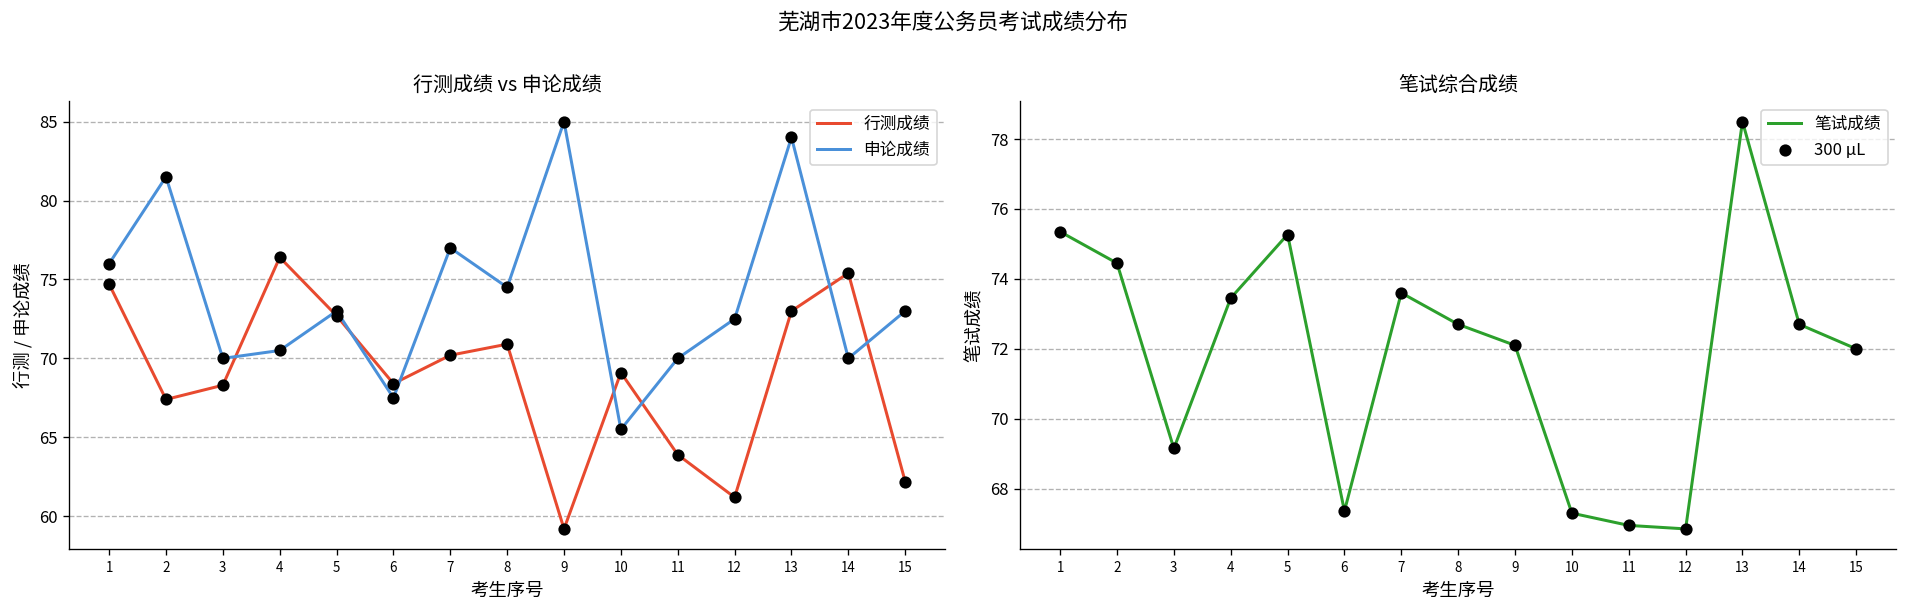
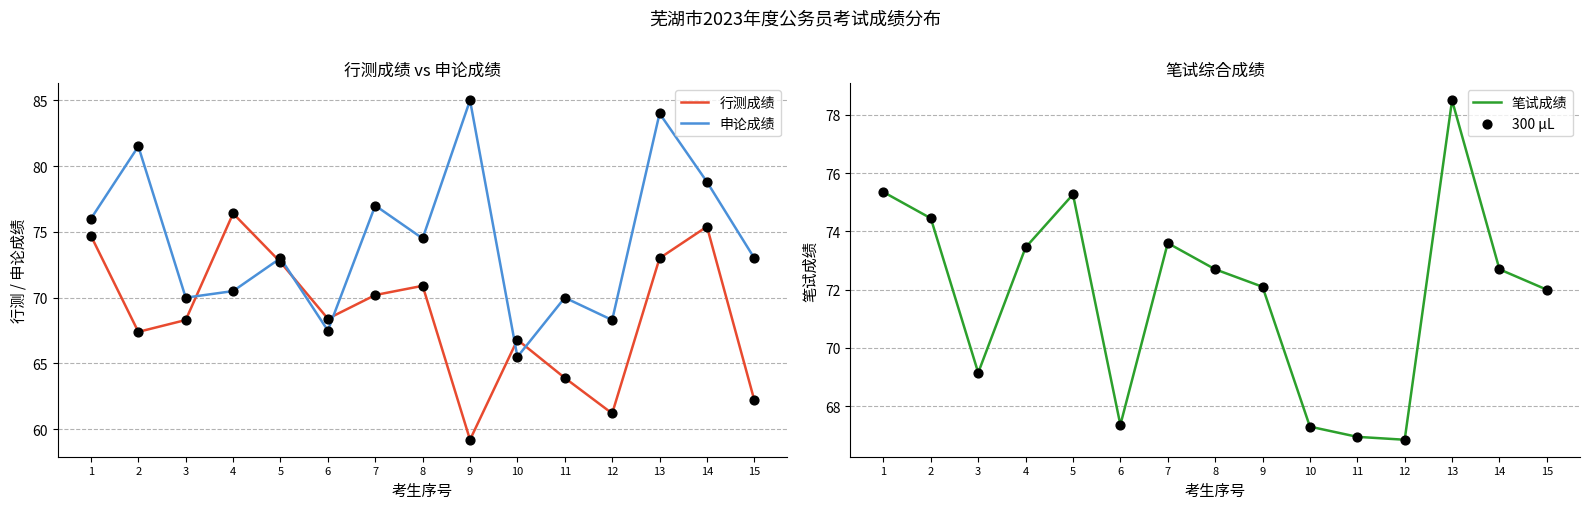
  {
    "行测成绩 vs 申论成绩": {
      "行测成绩": {
        "1": 74.7,
        "2": 67.4,
        "3": 68.3,
        "4": 76.4,
        "5": 72.7,
        "6": 68.4,
        "7": 70.2,
        "8": 70.9,
        "9": 59.2,
-       "10": 69.1,
+       "10": 66.8,
        "11": 63.9,
        "12": 61.2,
        "13": 73.0,
        "14": 75.4,
        "15": 62.2
      },
      "申论成绩": {
        "1": 76.0,
        "2": 81.5,
        "3": 70.0,
        "4": 70.5,
        "5": 73.0,
        "6": 67.5,
        "7": 77.0,
        "8": 74.5,
        "9": 85.0,
        "10": 65.5,
        "11": 70.0,
-       "12": 72.5,
+       "12": 68.3,
        "13": 84.0,
-       "14": 70.0,
+       "14": 78.8,
        "15": 73.0
      }
    },
    "笔试综合成绩": {
      "1": 75.4,
      "2": 74.5,
      "3": 69.2,
      "4": 73.5,
      "5": 75.3,
      "6": 67.4,
      "7": 73.6,
      "8": 72.7,
      "9": 72.1,
      "10": 67.3,
      "11": 67.0,
      "12": 66.9,
      "13": 78.5,
      "14": 72.7,
      "15": 72.0
    }
  }
